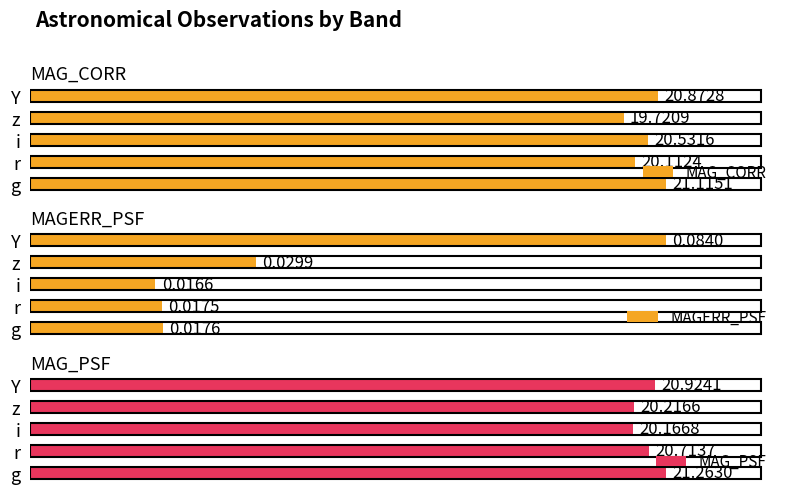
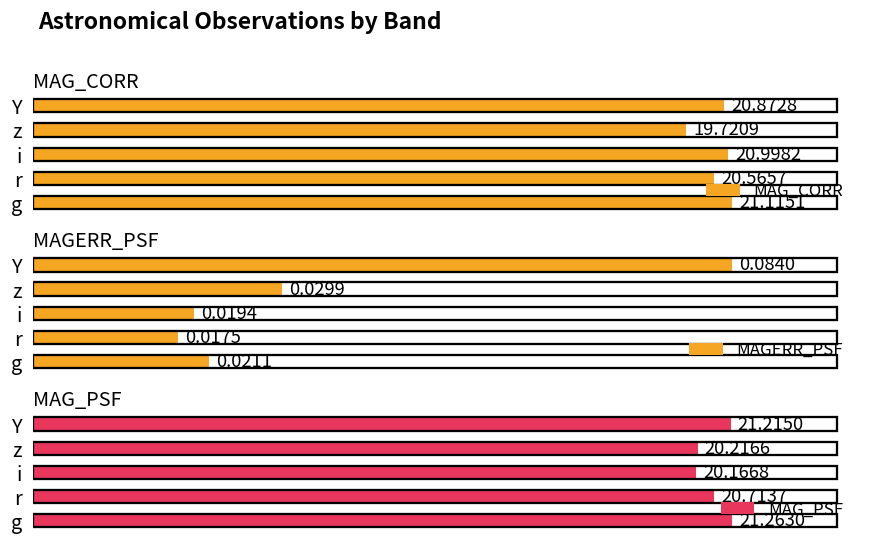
  {
    "MAG_CORR": {
      "Y": 20.8728,
      "z": 19.7209,
-     "i": 20.5316,
-     "r": 20.1124,
+     "i": 20.9982,
+     "r": 20.5657,
      "g": 21.1151
    },
    "MAGERR_PSF": {
      "Y": 0.0840,
      "z": 0.0299,
-     "i": 0.0166,
+     "i": 0.0194,
      "r": 0.0175,
-     "g": 0.0176
+     "g": 0.0211
    },
    "MAG_PSF": {
-     "Y": 20.9241,
+     "Y": 21.2150,
      "z": 20.2166,
      "i": 20.1668,
      "r": 20.7137,
      "g": 21.2630
    }
  }
